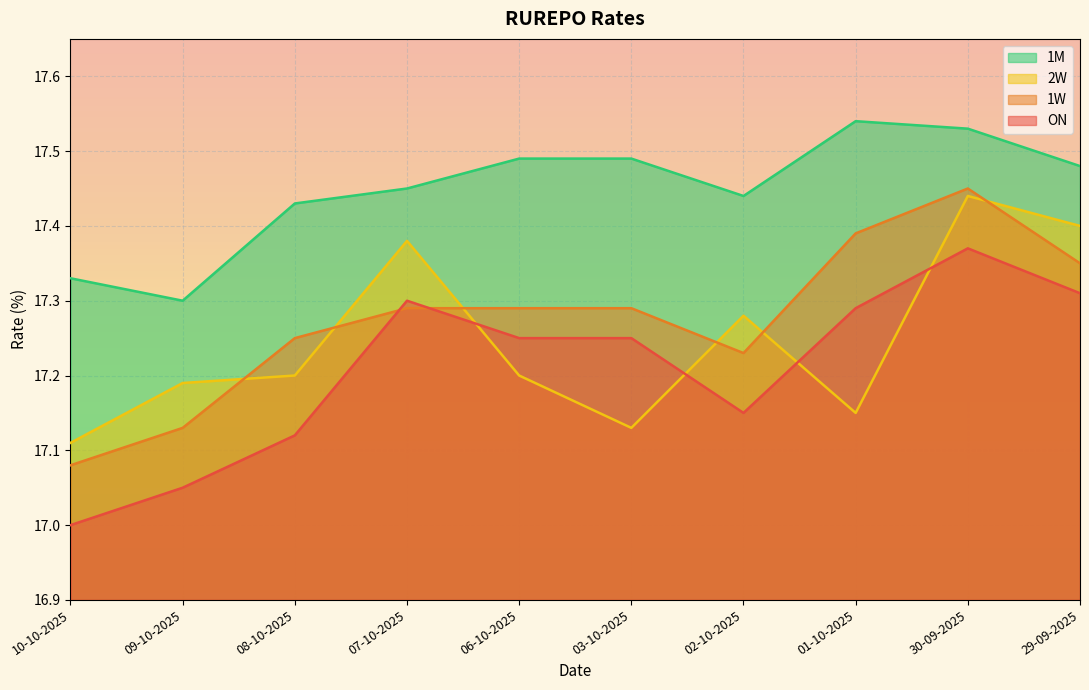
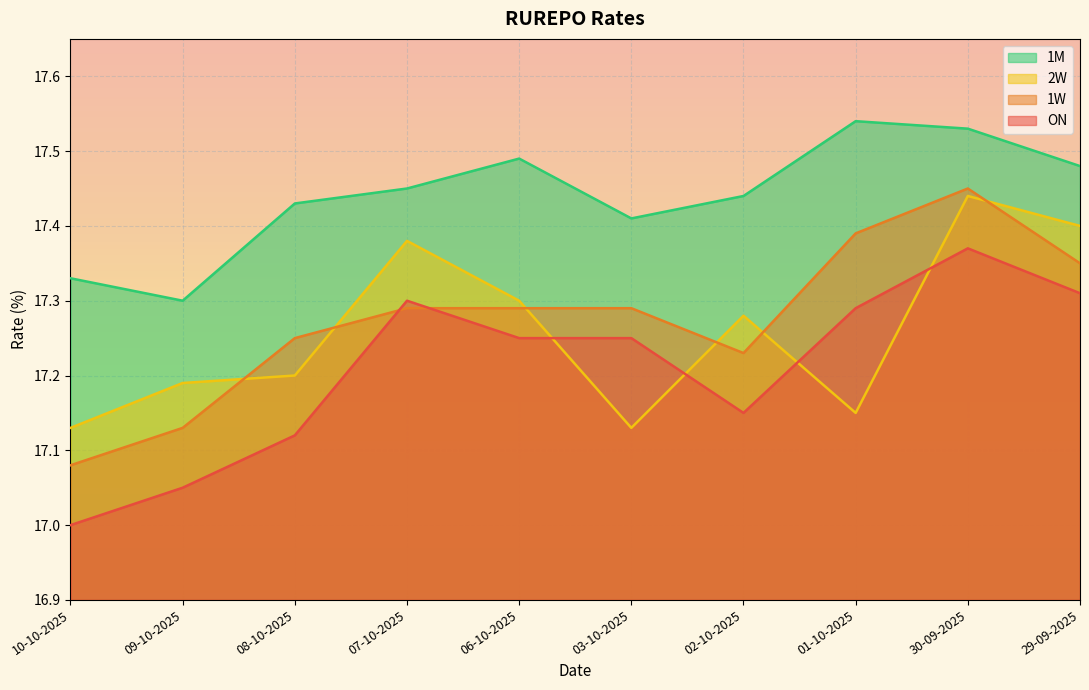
  {
    "1M": {
      "10-10-2025": 17.33,
      "09-10-2025": 17.30,
      "08-10-2025": 17.43,
      "07-10-2025": 17.45,
      "06-10-2025": 17.49,
-     "03-10-2025": 17.49,
+     "03-10-2025": 17.41,
      "02-10-2025": 17.44,
      "01-10-2025": 17.54,
      "30-09-2025": 17.53,
      "29-09-2025": 17.48
    },
    "2W": {
-     "10-10-2025": 17.11,
+     "10-10-2025": 17.13,
      "09-10-2025": 17.19,
      "08-10-2025": 17.20,
      "07-10-2025": 17.38,
-     "06-10-2025": 17.2,
+     "06-10-2025": 17.3,
      "03-10-2025": 17.13,
      "02-10-2025": 17.28,
      "01-10-2025": 17.15,
      "30-09-2025": 17.44,
      "29-09-2025": 17.40
    }
  }
